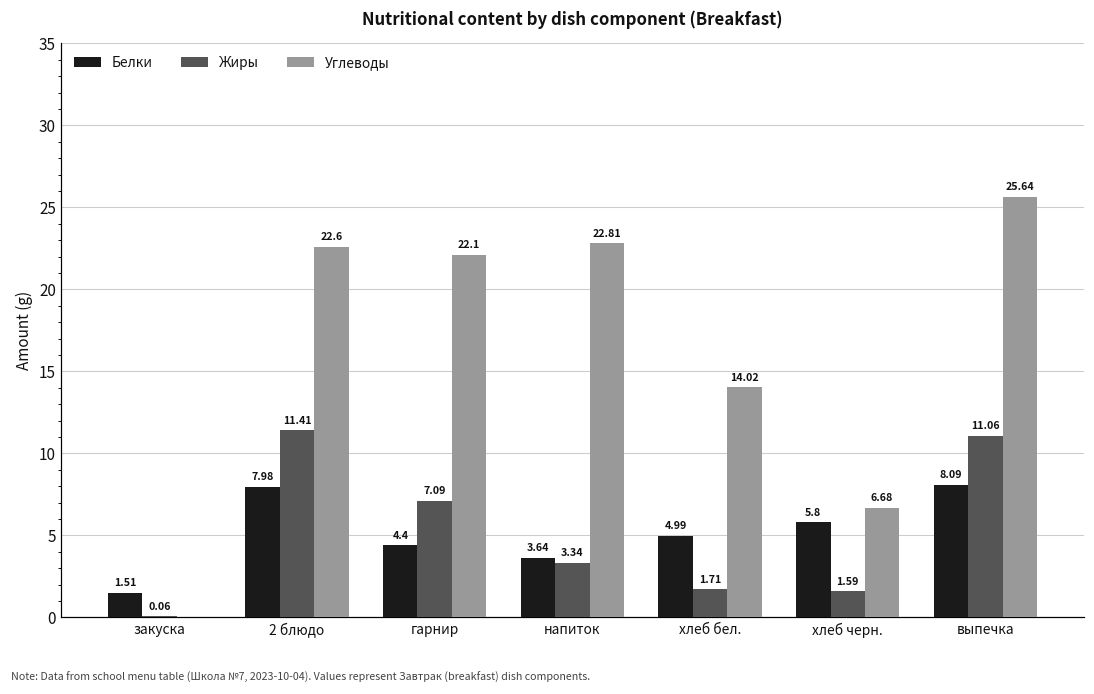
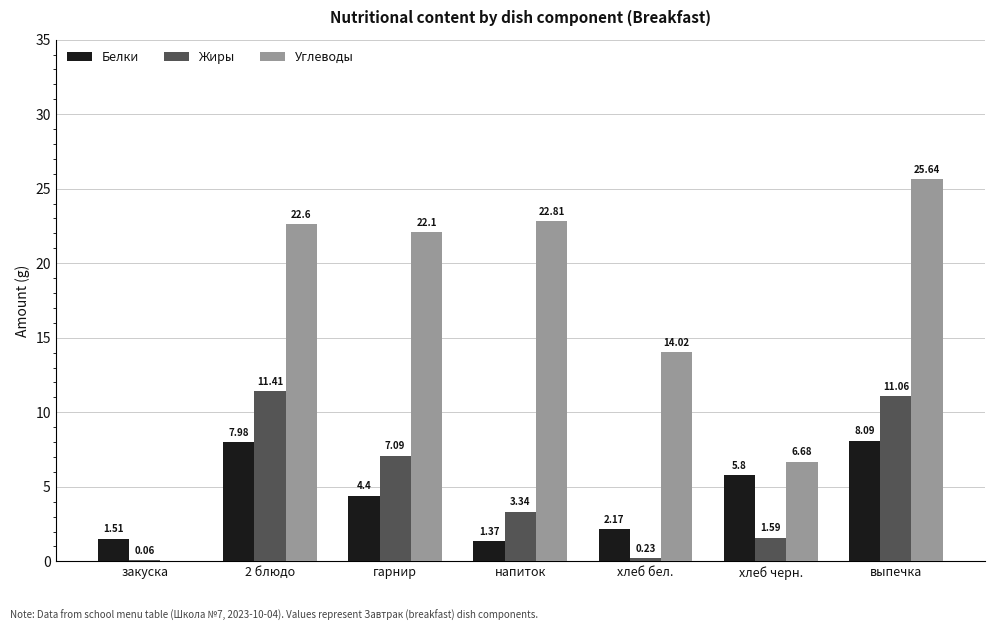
  {
    "Белки": {
      "закуска": 1.51,
      "2 блюдо": 7.98,
      "гарнир": 4.4,
-     "напиток": 3.64,
-     "хлеб бел.": 4.99,
+     "напиток": 1.37,
+     "хлеб бел.": 2.17,
      "хлеб черн.": 5.8,
      "выпечка": 8.09
    },
    "Жиры": {
      "закуска": 0.06,
      "2 блюдо": 11.41,
      "гарнир": 7.09,
      "напиток": 3.34,
-     "хлеб бел.": 1.71,
+     "хлеб бел.": 0.23,
      "хлеб черн.": 1.59,
      "выпечка": 11.06
    },
    "Углеводы": {
      "2 блюдо": 22.6,
      "гарнир": 22.1,
      "напиток": 22.81,
      "хлеб бел.": 14.02,
      "хлеб черн.": 6.68,
      "выпечка": 25.64
    }
  }
